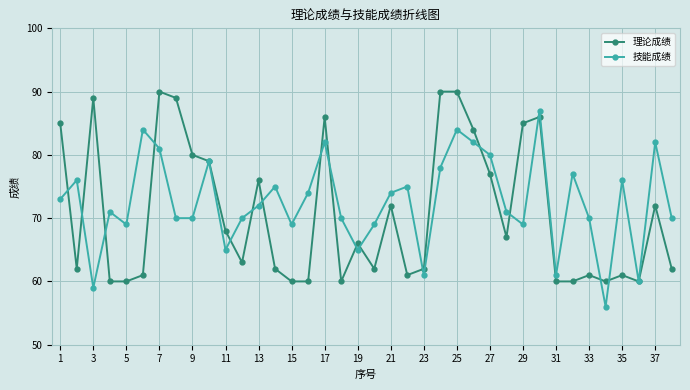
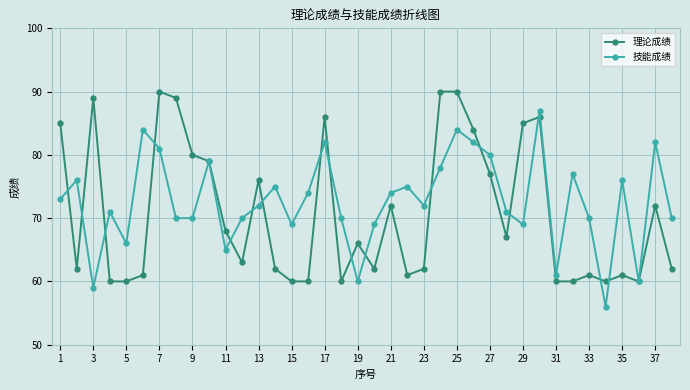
  {
    "理论成绩": {
      "1": 85,
      "3": 89,
      "5": 60,
      "7": 90,
      "9": 80,
      "11": 68,
      "13": 76,
      "15": 60,
      "17": 86,
      "19": 66,
      "21": 72,
      "23": 62,
      "25": 90,
      "27": 77,
      "29": 85,
      "31": 60,
      "33": 61,
      "35": 61,
      "37": 72
    },
    "技能成绩": {
      "1": 73,
      "3": 59,
-     "5": 69,
+     "5": 66,
      "7": 81,
      "9": 70,
      "11": 65,
      "13": 72,
      "15": 69,
      "17": 82,
-     "19": 65,
+     "19": 60,
      "21": 74,
-     "23": 61,
+     "23": 72,
      "25": 84,
      "27": 80,
      "29": 69,
      "31": 61,
      "33": 70,
      "35": 76,
      "37": 82
    }
  }
